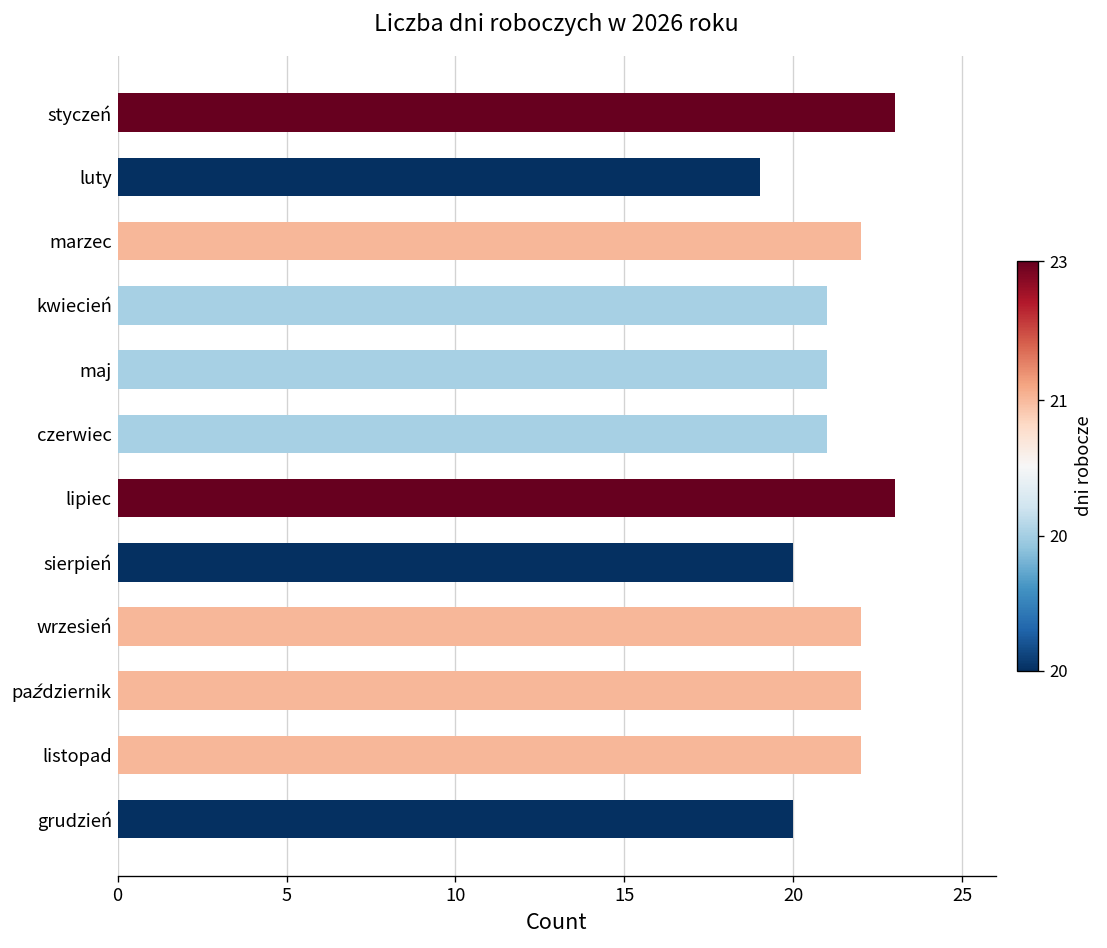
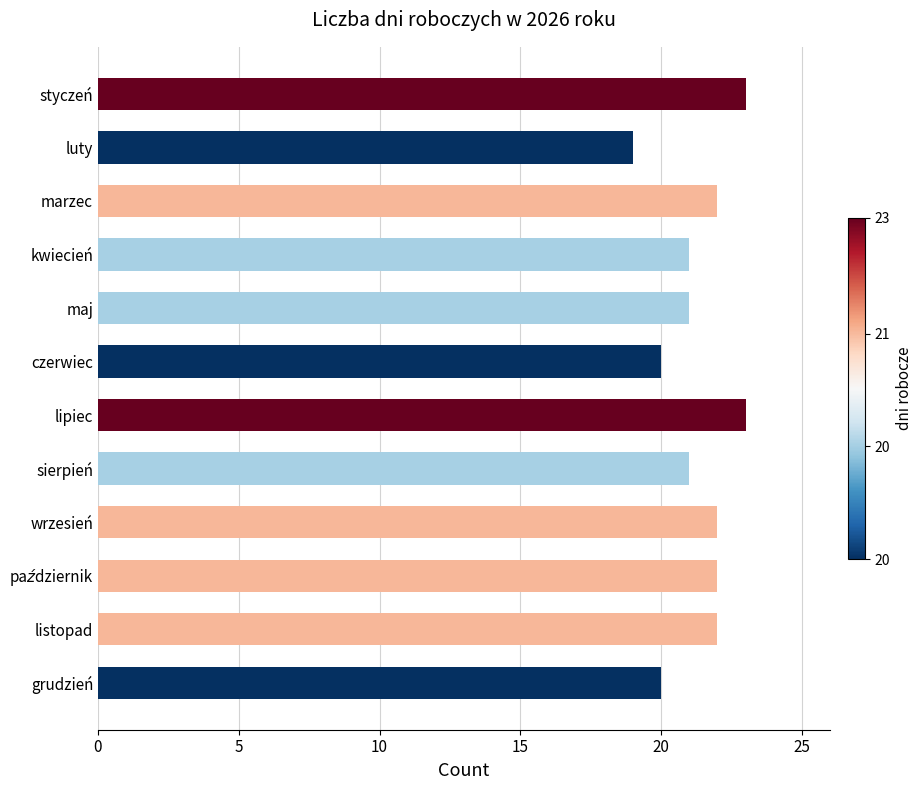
  {
    "styczeń": 23,
    "luty": 19,
    "marzec": 22,
    "kwiecień": 21,
    "maj": 21,
-   "czerwiec": 21,
+   "czerwiec": 20,
    "lipiec": 23,
-   "sierpień": 20,
+   "sierpień": 21,
    "wrzesień": 22,
    "październik": 22,
    "listopad": 22,
    "grudzień": 20
  }
